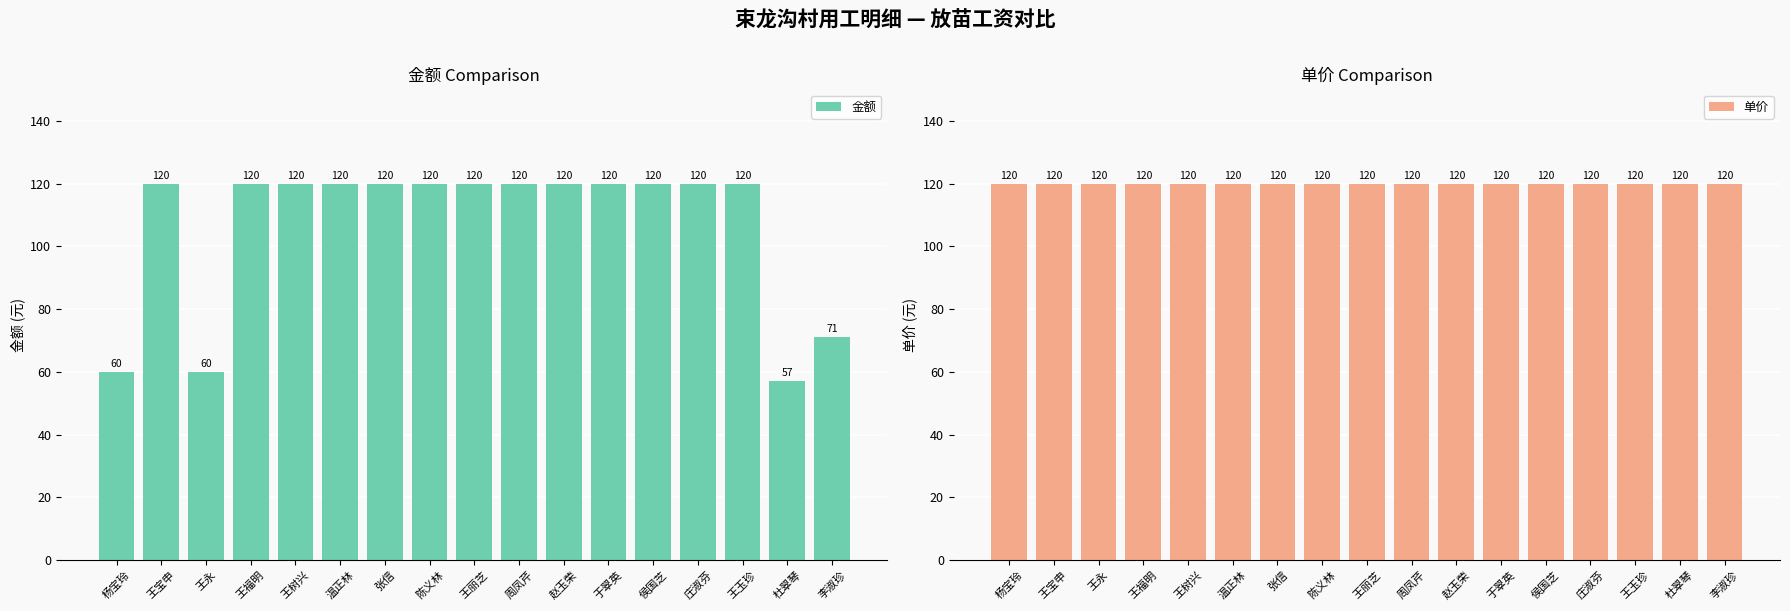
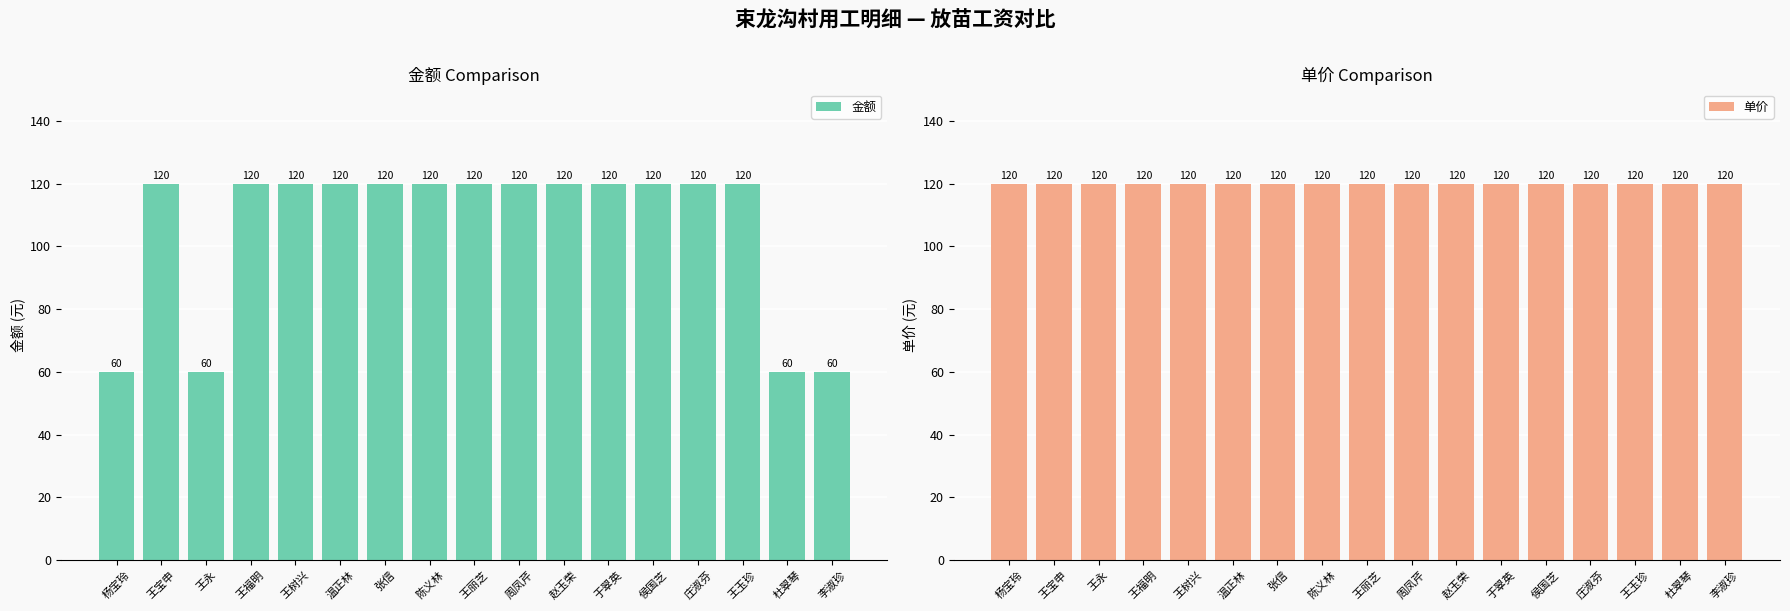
  {
    "金额 Comparison": {
      "杨宝玲": 60,
      "王宝申": 120,
      "王永": 60,
      "王福明": 120,
      "王树兴": 120,
      "温正林": 120,
      "张信": 120,
      "陈义林": 120,
      "王丽芝": 120,
      "周凤芹": 120,
      "赵玉荣": 120,
      "于翠英": 120,
      "侯国芝": 120,
      "庄淑芬": 120,
      "王玉珍": 120,
-     "杜翠琴": 57,
-     "李淑珍": 71
+     "杜翠琴": 60,
+     "李淑珍": 60
    },
    "单价 Comparison": {
      "杨宝玲": 120,
      "王宝申": 120,
      "王永": 120,
      "王福明": 120,
      "王树兴": 120,
      "温正林": 120,
      "张信": 120,
      "陈义林": 120,
      "王丽芝": 120,
      "周凤芹": 120,
      "赵玉荣": 120,
      "于翠英": 120,
      "侯国芝": 120,
      "庄淑芬": 120,
      "王玉珍": 120,
      "杜翠琴": 120,
      "李淑珍": 120
    }
  }
